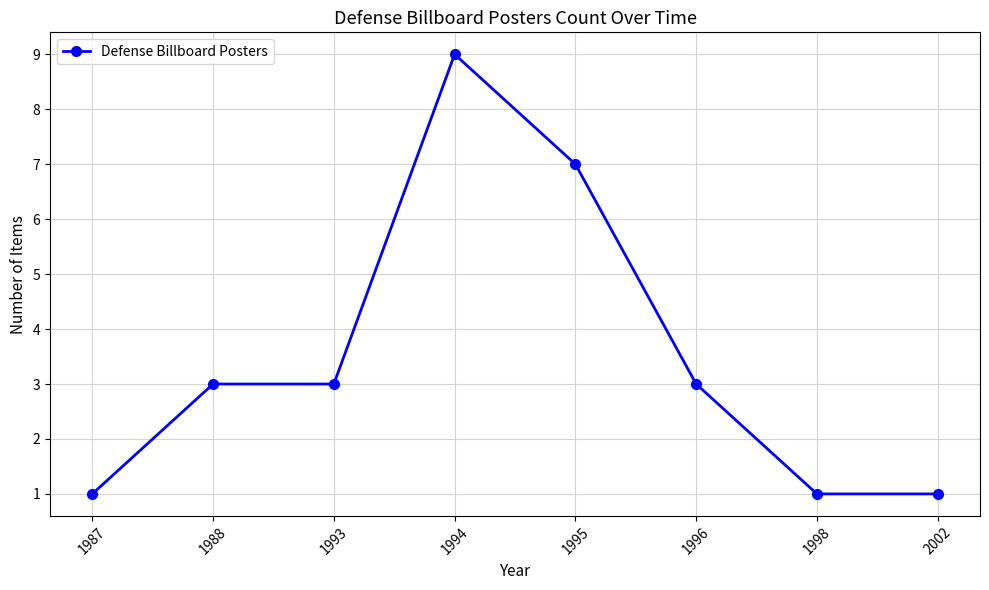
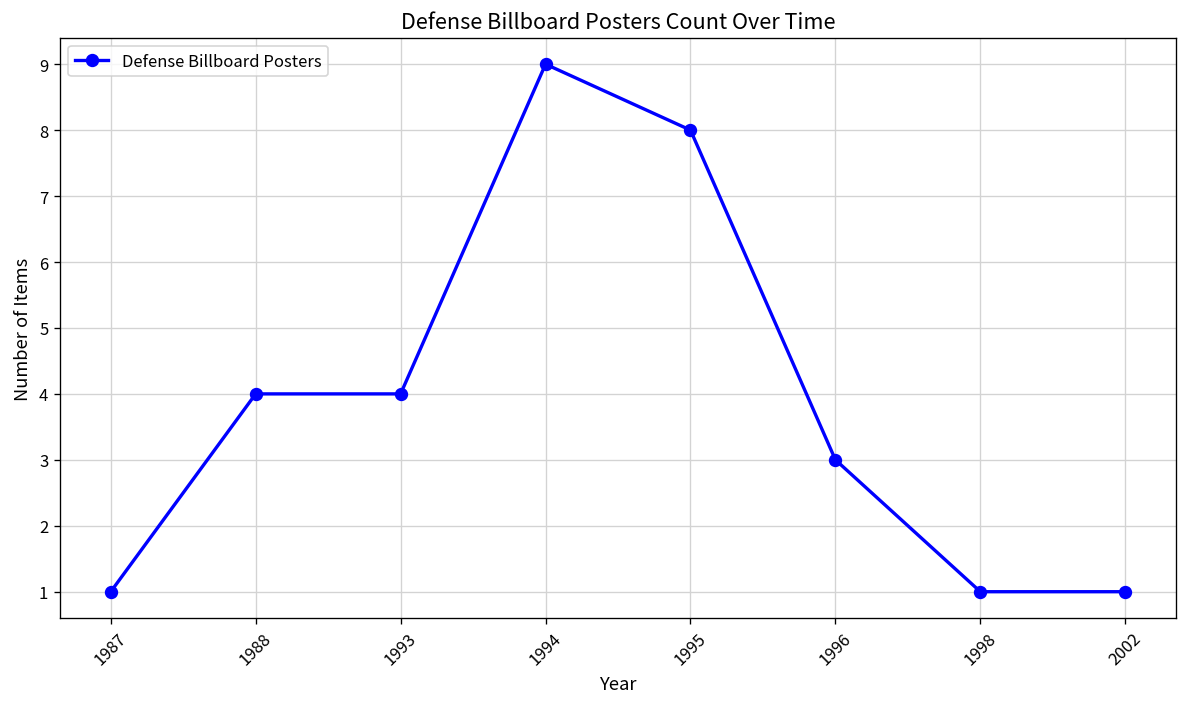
  {
    "1987": 1,
-   "1988": 3,
-   "1993": 3,
+   "1988": 4,
+   "1993": 4,
    "1994": 9,
-   "1995": 7,
+   "1995": 8,
    "1996": 3,
    "1998": 1,
    "2002": 1
  }
